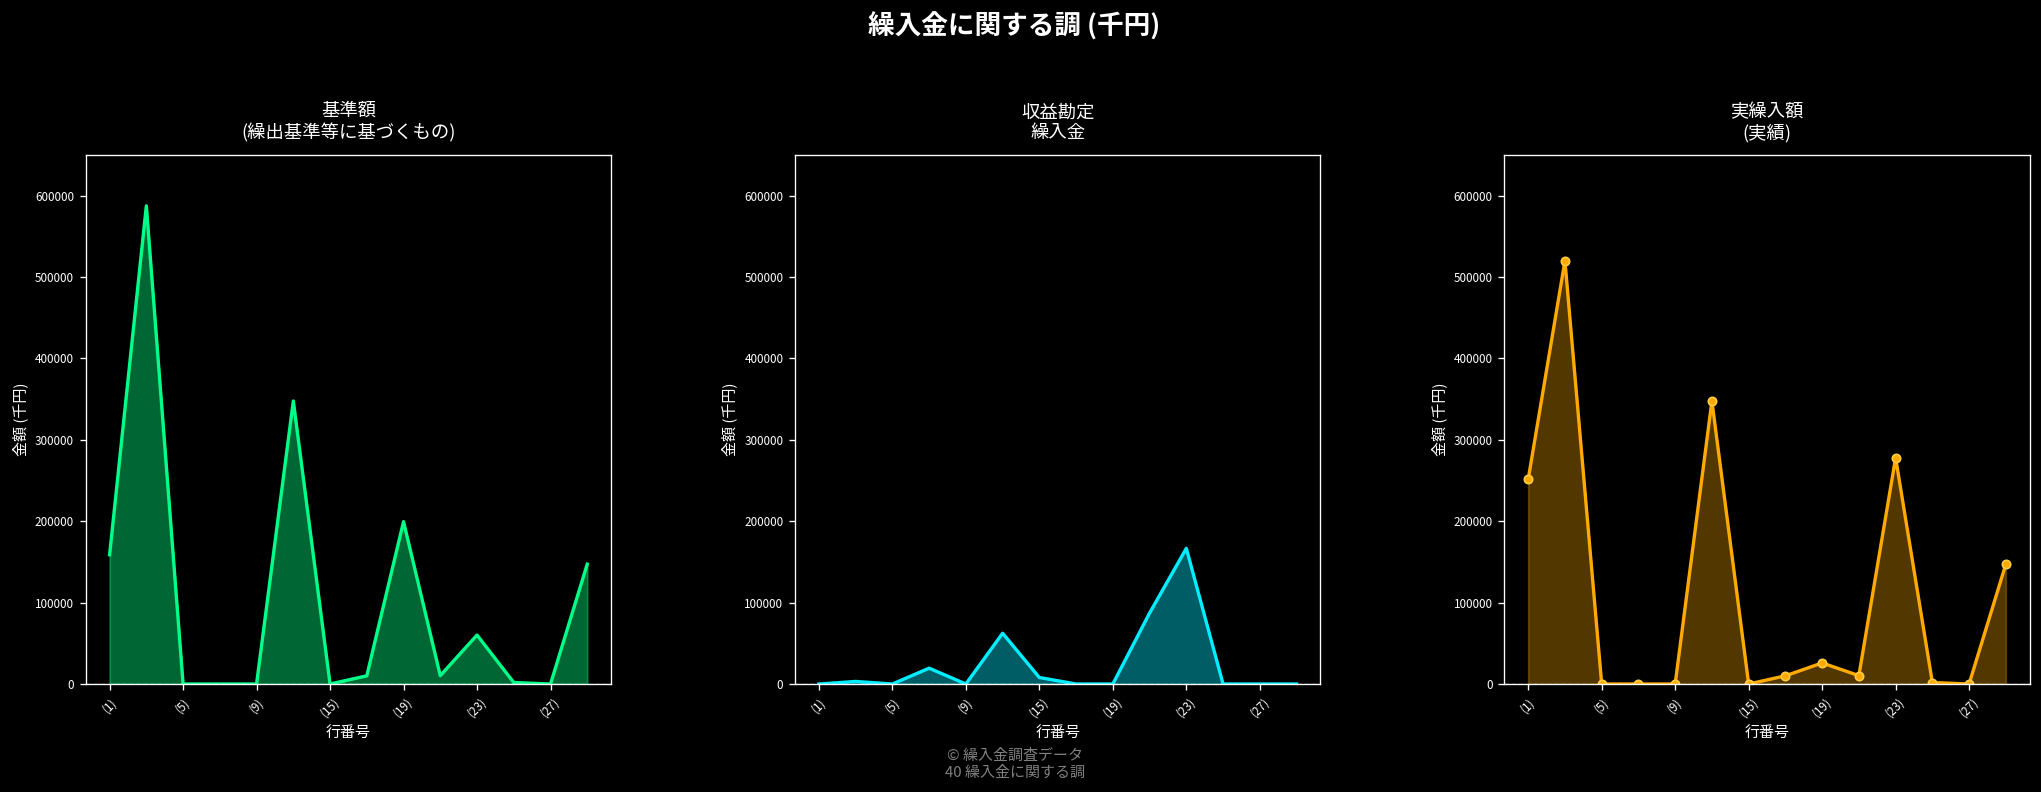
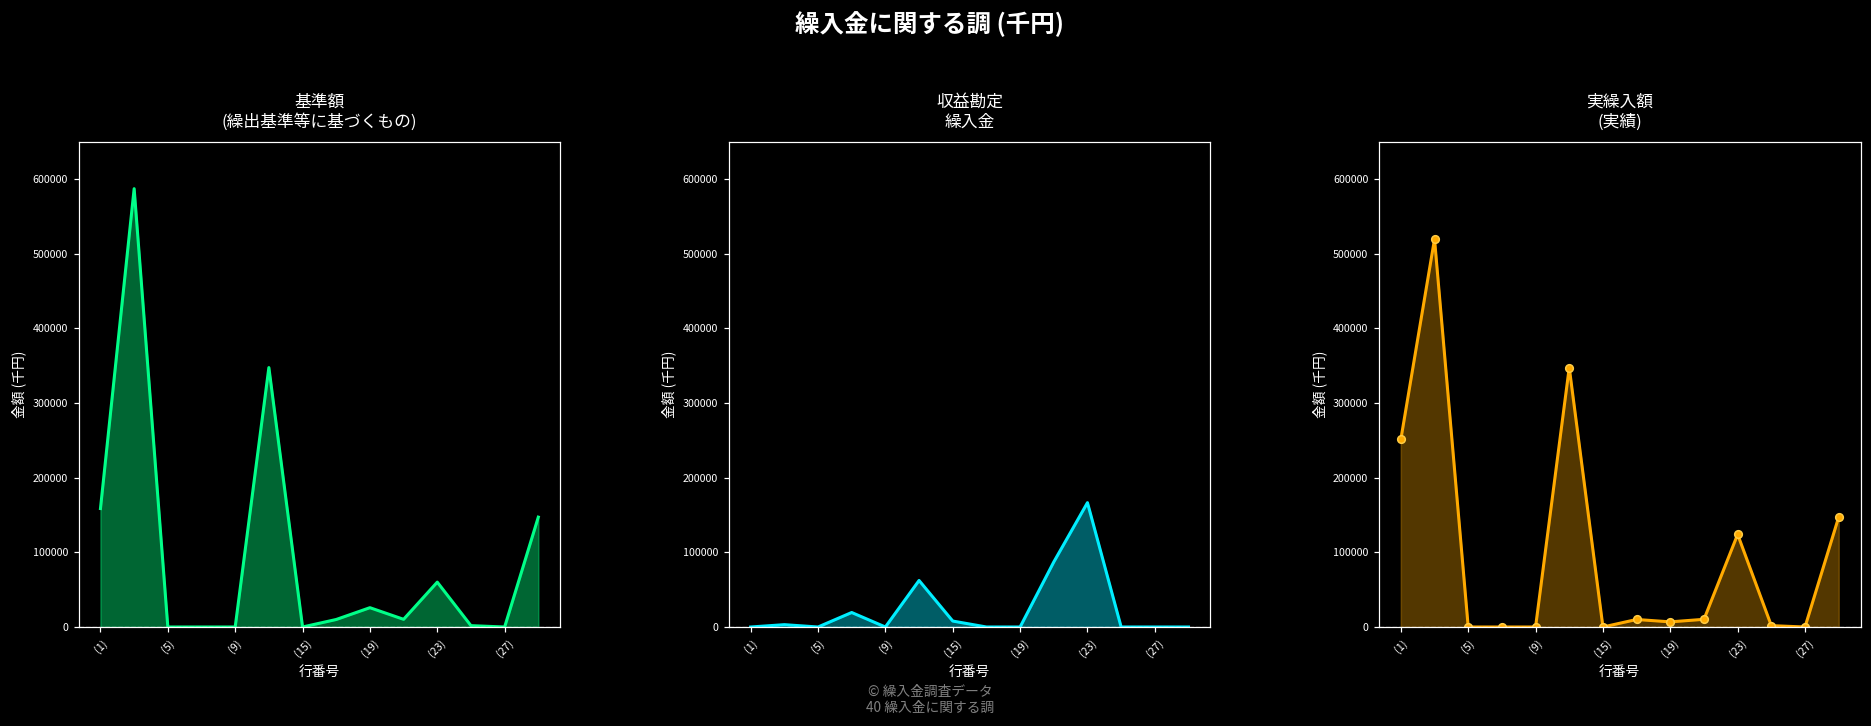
  {
    "基準額 (繰出基準等に基づくもの)": {
      "(1)": 160000,
      "(5)": 0,
      "(9)": 0,
      "(15)": 0,
-     "(19)": 200000,
+     "(19)": 30000,
      "(23)": 60000,
      "(27)": 0
    },
    "収益勘定 繰入金": {
      "(1)": 0,
      "(5)": 0,
      "(9)": 0,
      "(15)": 10000,
      "(19)": 0,
      "(23)": 170000,
      "(27)": 0
    },
    "実繰入額 (実績)": {
      "(1)": 250000,
      "(5)": 0,
      "(9)": 0,
      "(15)": 0,
-     "(19)": 30000,
-     "(23)": 280000,
+     "(19)": 10000,
+     "(23)": 120000,
      "(27)": 0
    }
  }
